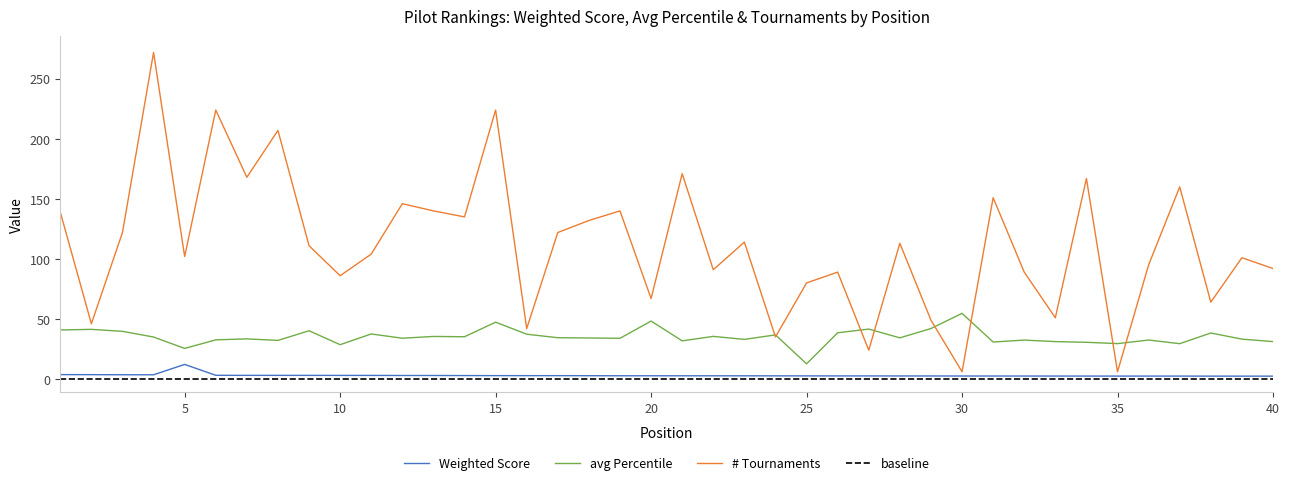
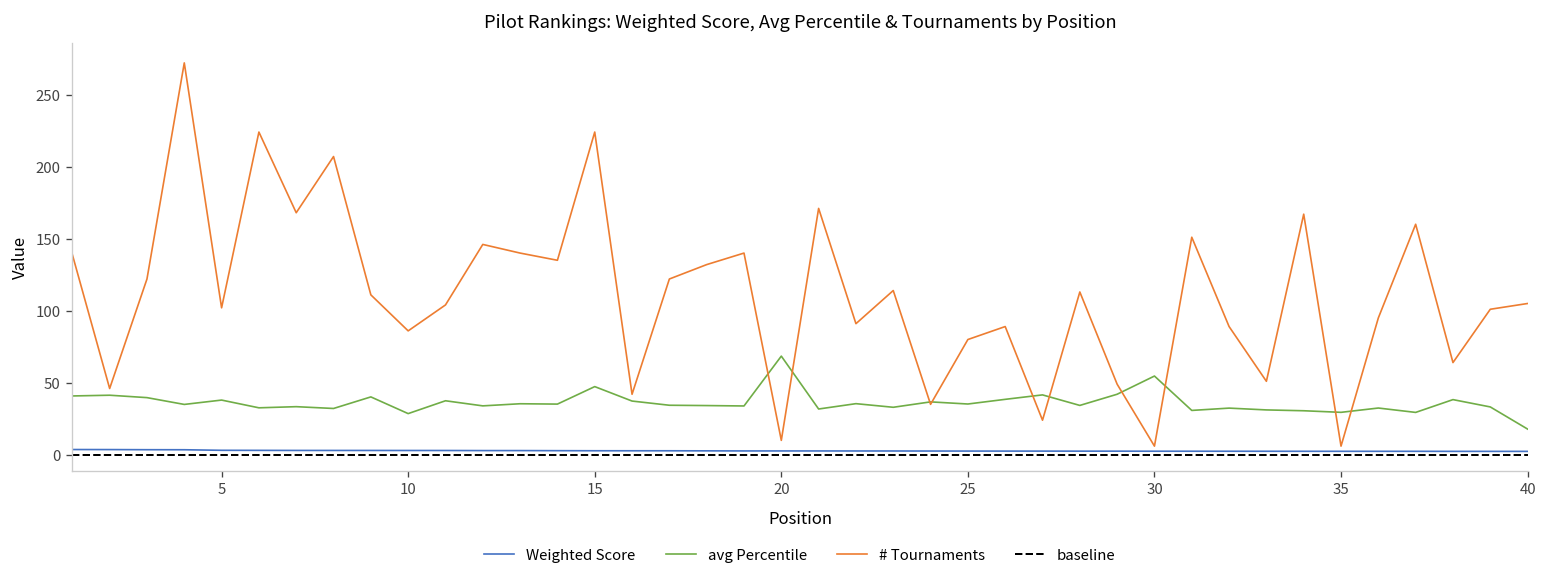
  {
    "Weighted Score": {
-     "5": 12,
+     "5": 3,
      "10": 3,
      "15": 3,
      "20": 3,
      "25": 3,
      "30": 2,
      "35": 2,
      "40": 2
    },
    "avg Percentile": {
-     "5": 25,
+     "5": 38,
      "10": 29,
      "15": 47,
-     "20": 48,
-     "25": 13,
+     "20": 68,
+     "25": 35,
      "30": 55,
      "35": 29,
-     "40": 31
+     "40": 18
    },
    "# Tournaments": {
      "5": 102,
      "10": 86,
      "15": 224,
-     "20": 67,
+     "20": 10,
      "25": 80,
      "30": 6,
      "35": 6,
-     "40": 92
+     "40": 105
    }
  }
